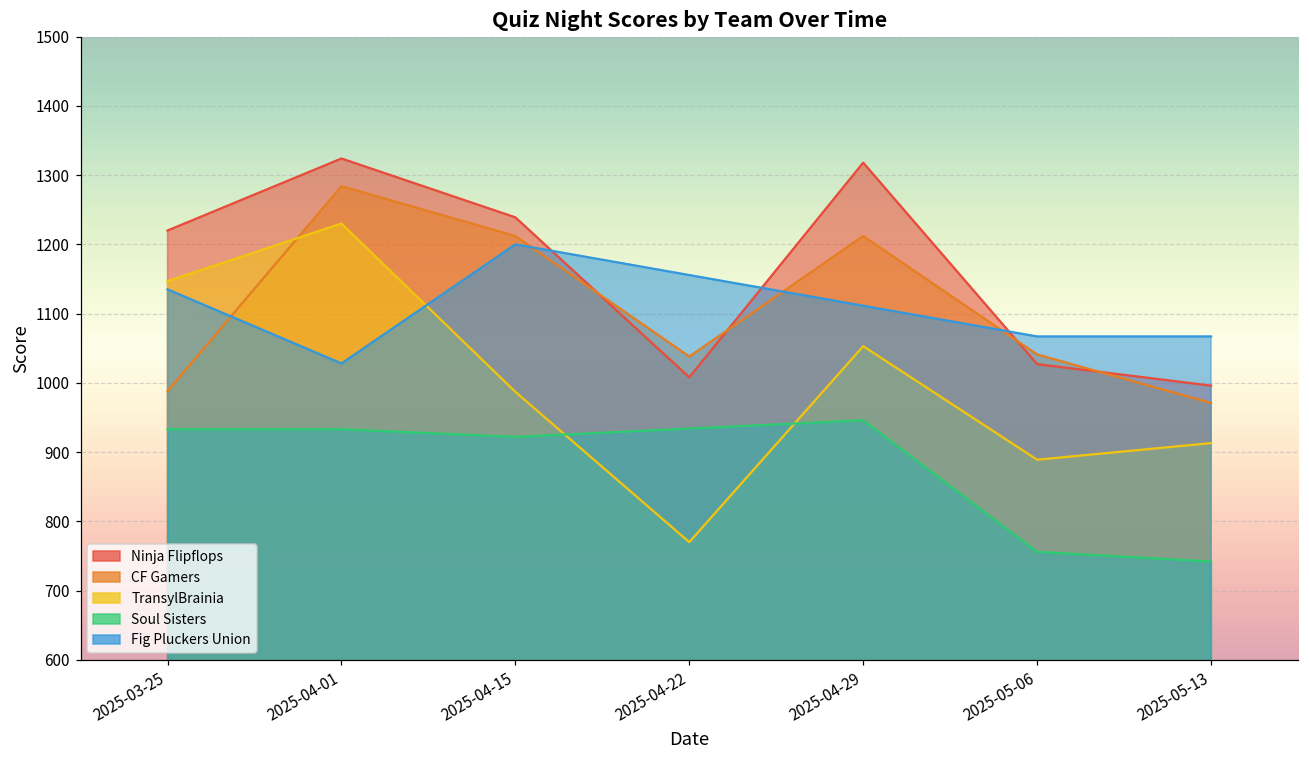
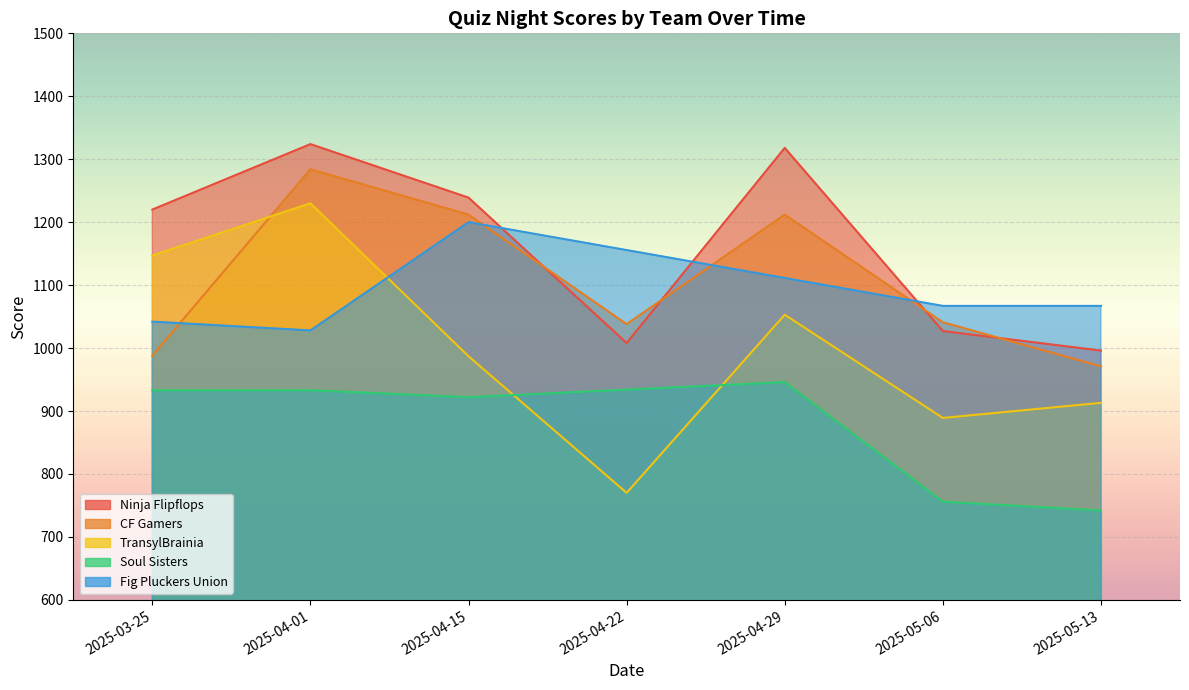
  {
    "TransylBrainia": {
      "2025-03-25": 1150,
      "2025-04-01": 1230,
      "2025-04-15": 990,
      "2025-04-22": 770,
      "2025-04-29": 1050,
      "2025-05-06": 890,
      "2025-05-13": 910
    },
    "Soul Sisters": {
      "2025-03-25": 930,
      "2025-04-01": 930,
      "2025-04-15": 920,
      "2025-04-22": 930,
      "2025-04-29": 950,
      "2025-05-06": 760,
      "2025-05-13": 740
    },
    "Fig Pluckers Union": {
-     "2025-03-25": 1140,
+     "2025-03-25": 1040,
      "2025-04-01": 1030,
      "2025-04-15": 1200,
      "2025-04-22": 1160,
      "2025-04-29": 1110,
      "2025-05-06": 1070,
      "2025-05-13": 1070
    }
  }
